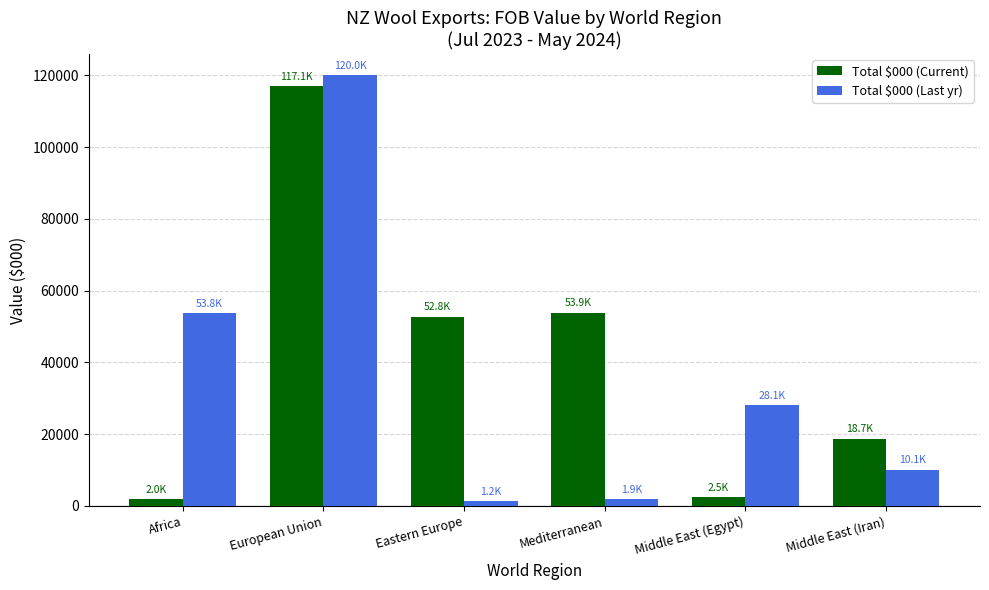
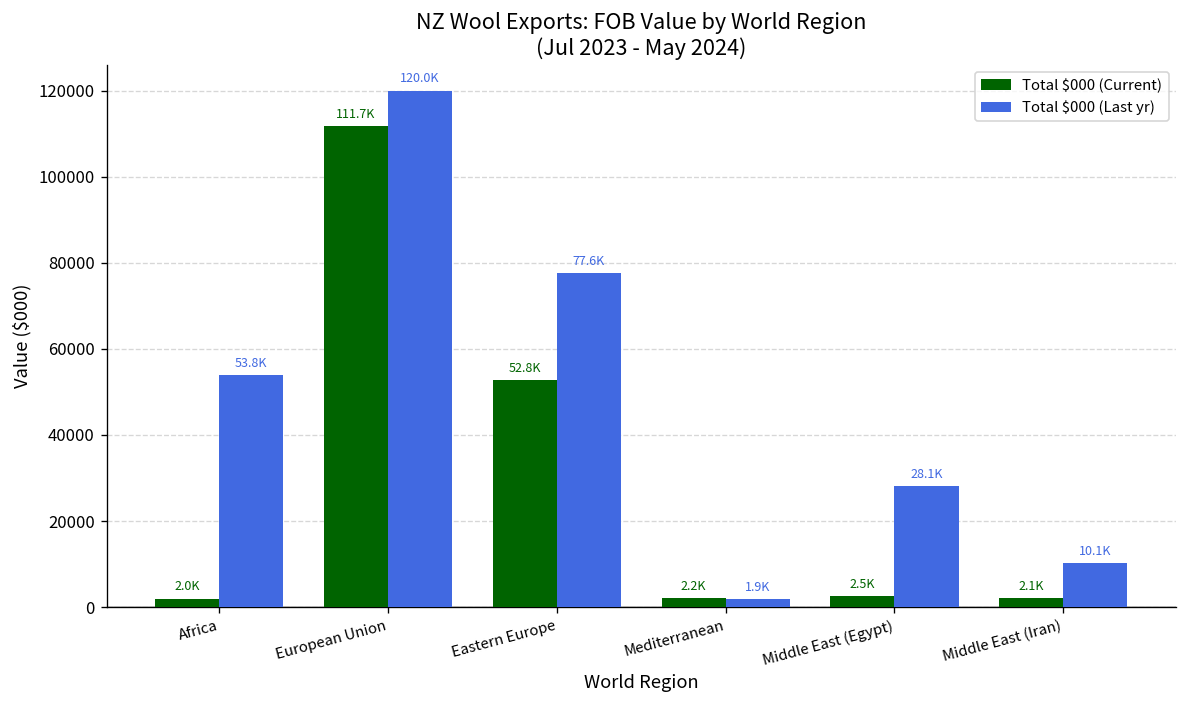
  {
    "Total $000 (Current)": {
      "Africa": "2.0K",
-     "European Union": "117.1K",
+     "European Union": "111.7K",
      "Eastern Europe": "52.8K",
-     "Mediterranean": "53.9K",
+     "Mediterranean": "2.2K",
      "Middle East (Egypt)": "2.5K",
-     "Middle East (Iran)": "18.7K"
+     "Middle East (Iran)": "2.1K"
    },
    "Total $000 (Last yr)": {
      "Africa": "53.8K",
      "European Union": "120.0K",
-     "Eastern Europe": "1.2K",
+     "Eastern Europe": "77.6K",
      "Mediterranean": "1.9K",
      "Middle East (Egypt)": "28.1K",
      "Middle East (Iran)": "10.1K"
    }
  }
